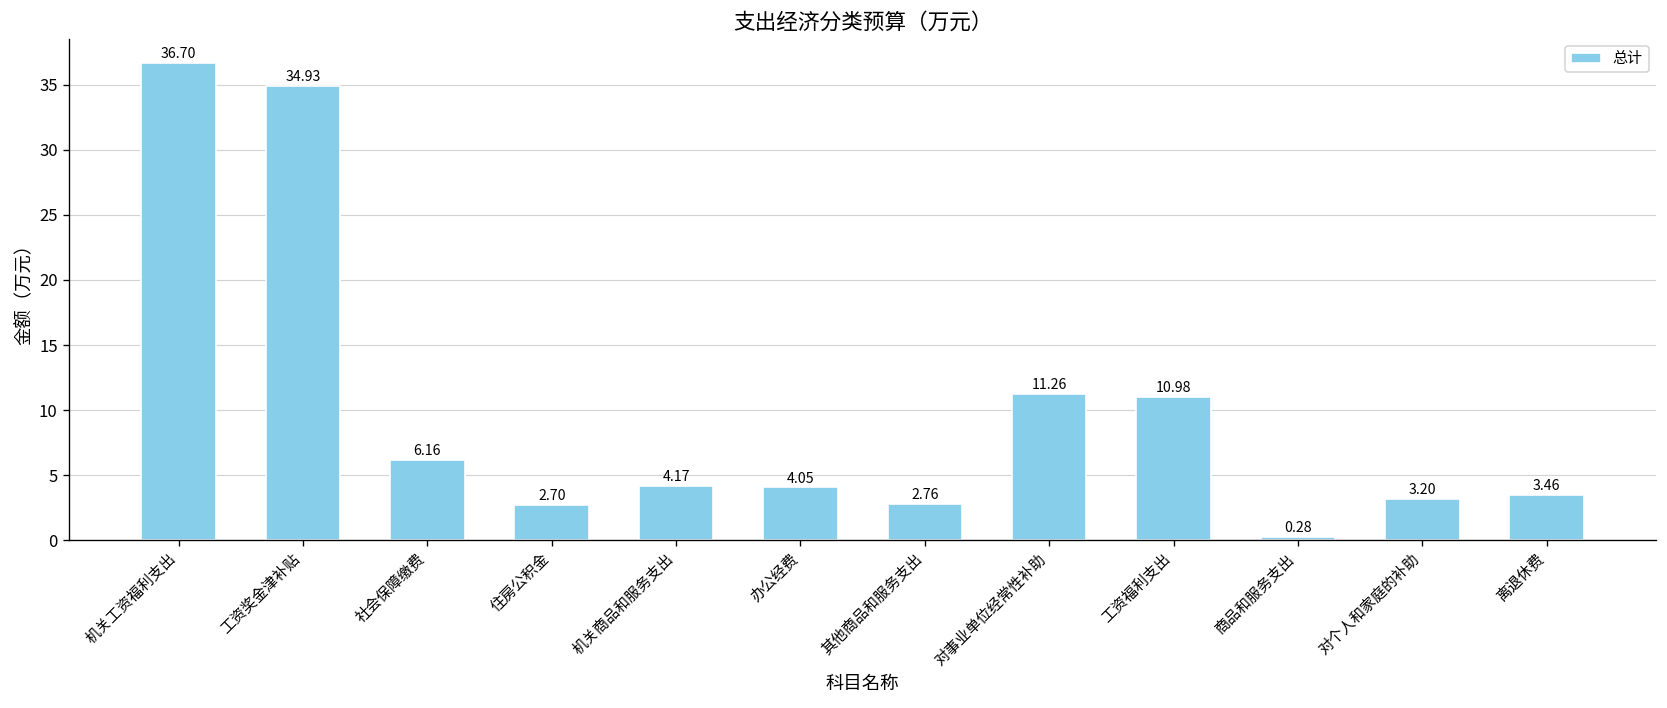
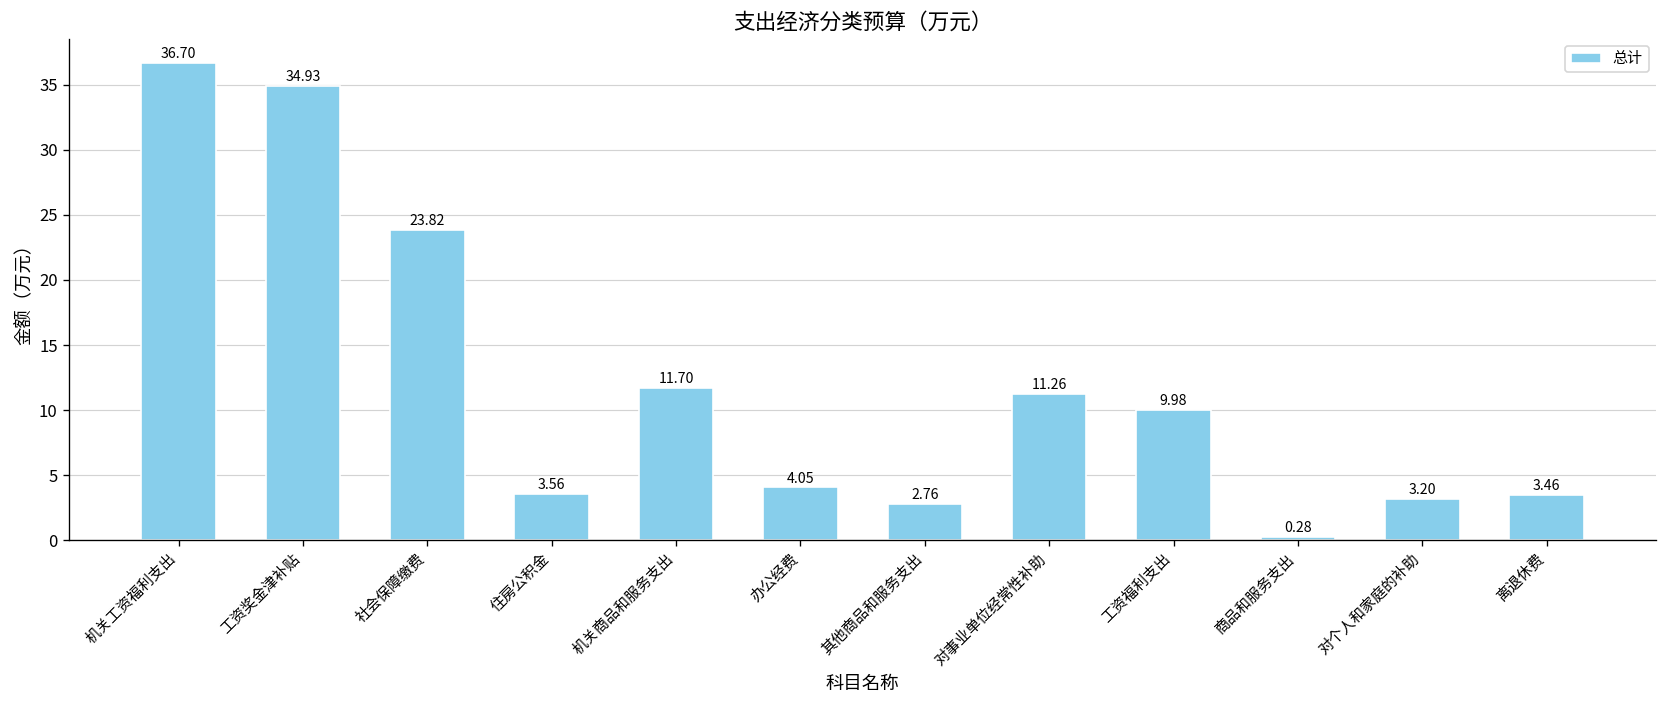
  {
    "机关工资福利支出": 36.70,
    "工资奖金津补贴": 34.93,
-   "社会保障缴费": 6.16,
-   "住房公积金": 2.70,
-   "机关商品和服务支出": 4.17,
+   "社会保障缴费": 23.82,
+   "住房公积金": 3.56,
+   "机关商品和服务支出": 11.70,
    "办公经费": 4.05,
    "其他商品和服务支出": 2.76,
    "对事业单位经常性补助": 11.26,
-   "工资福利支出": 10.98,
+   "工资福利支出": 9.98,
    "商品和服务支出": 0.28,
    "对个人和家庭的补助": 3.20,
    "离退休费": 3.46
  }
